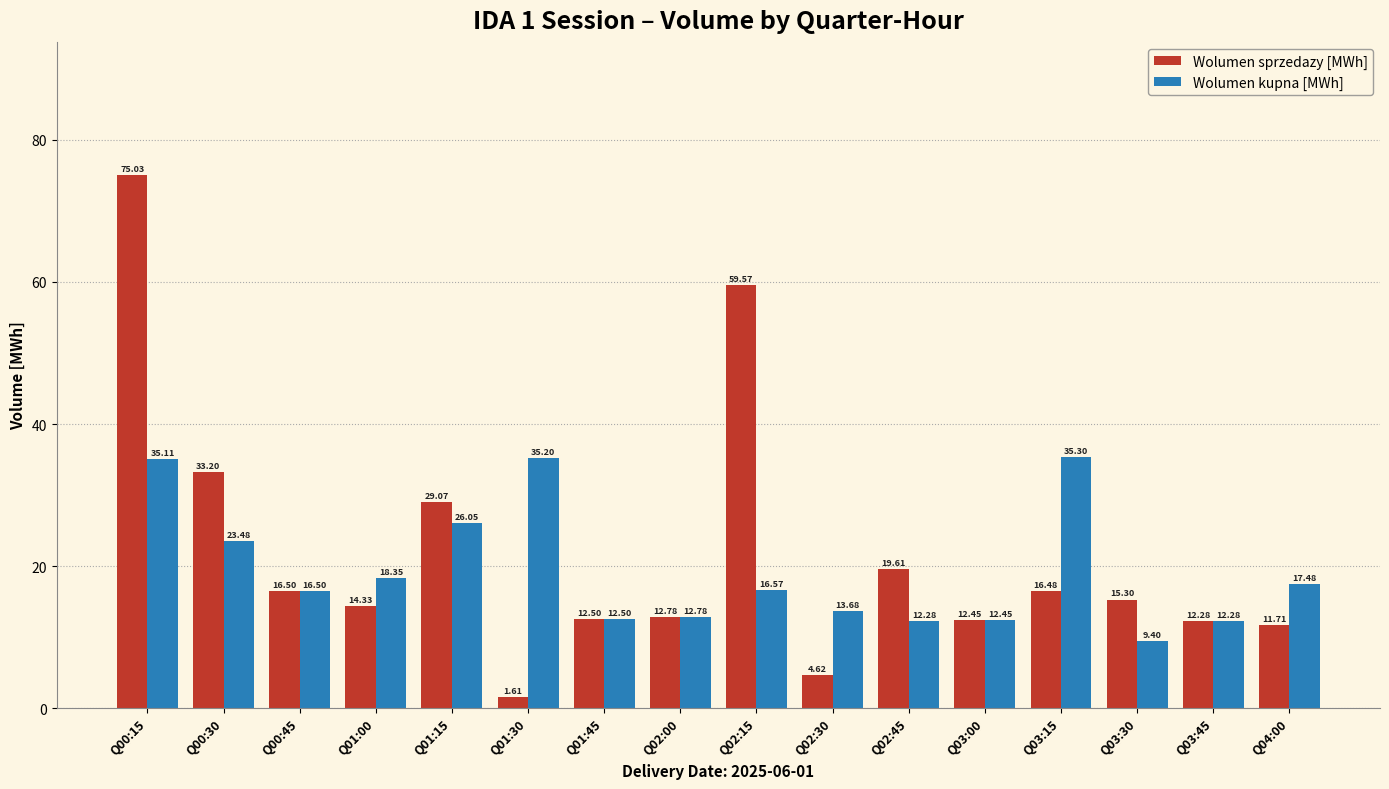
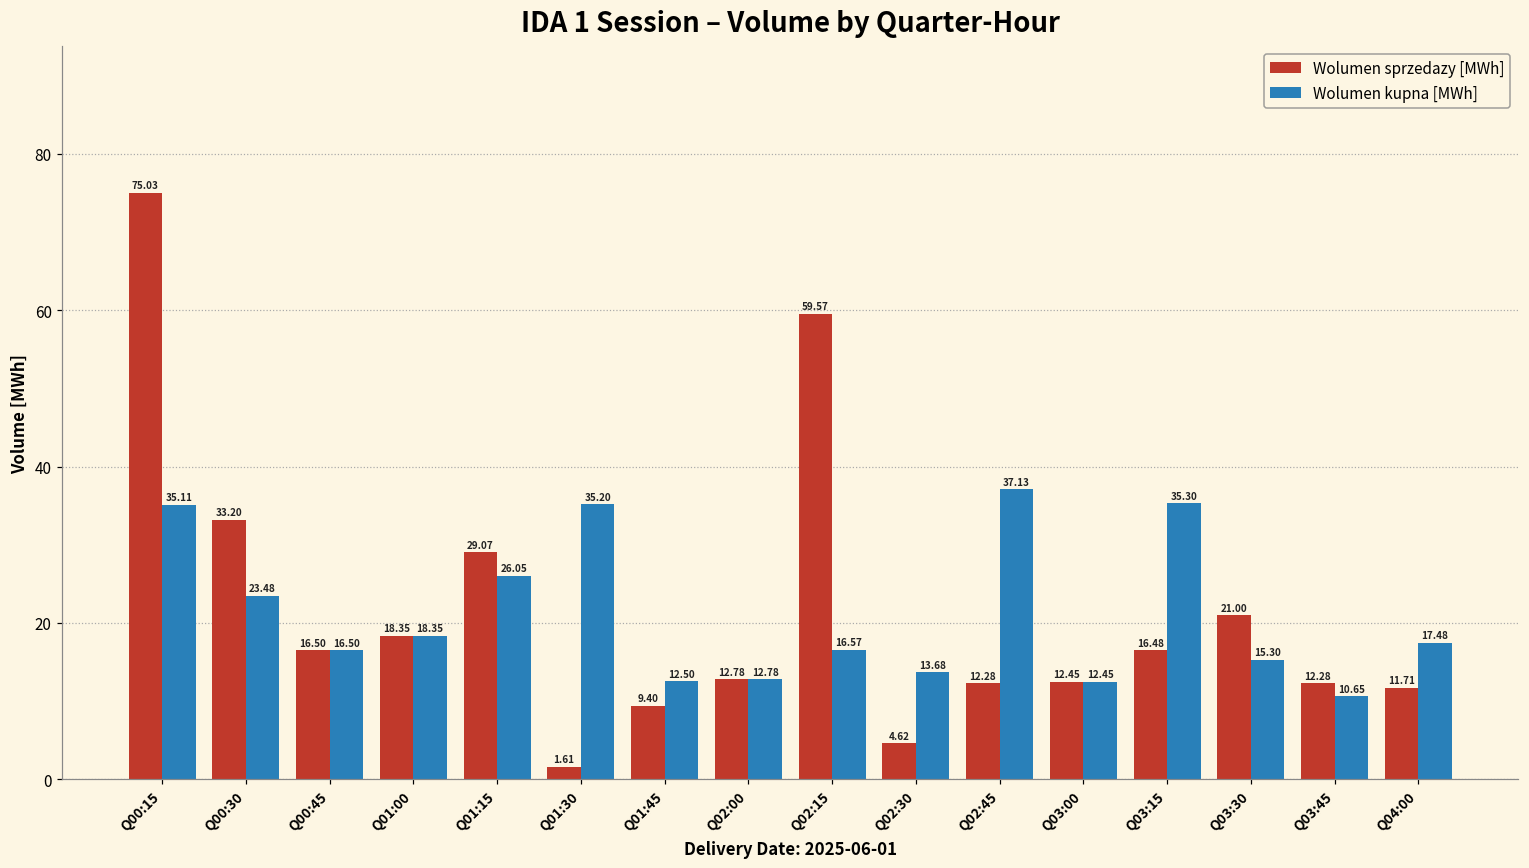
  {
    "Wolumen sprzedazy [MWh]": {
      "Q00:15": 75.03,
      "Q00:30": 33.20,
      "Q00:45": 16.50,
-     "Q01:00": 14.33,
+     "Q01:00": 18.35,
      "Q01:15": 29.07,
      "Q01:30": 1.61,
-     "Q01:45": 12.50,
+     "Q01:45": 9.40,
      "Q02:00": 12.78,
      "Q02:15": 59.57,
      "Q02:30": 4.62,
-     "Q02:45": 19.61,
+     "Q02:45": 12.28,
      "Q03:00": 12.45,
      "Q03:15": 16.48,
-     "Q03:30": 15.30,
+     "Q03:30": 21.00,
      "Q03:45": 12.28,
      "Q04:00": 11.71
    },
    "Wolumen kupna [MWh]": {
      "Q00:15": 35.11,
      "Q00:30": 23.48,
      "Q00:45": 16.50,
      "Q01:00": 18.35,
      "Q01:15": 26.05,
      "Q01:30": 35.20,
      "Q01:45": 12.50,
      "Q02:00": 12.78,
      "Q02:15": 16.57,
      "Q02:30": 13.68,
-     "Q02:45": 12.28,
+     "Q02:45": 37.13,
      "Q03:00": 12.45,
      "Q03:15": 35.30,
-     "Q03:30": 9.40,
-     "Q03:45": 12.28,
+     "Q03:30": 15.30,
+     "Q03:45": 10.65,
      "Q04:00": 17.48
    }
  }
